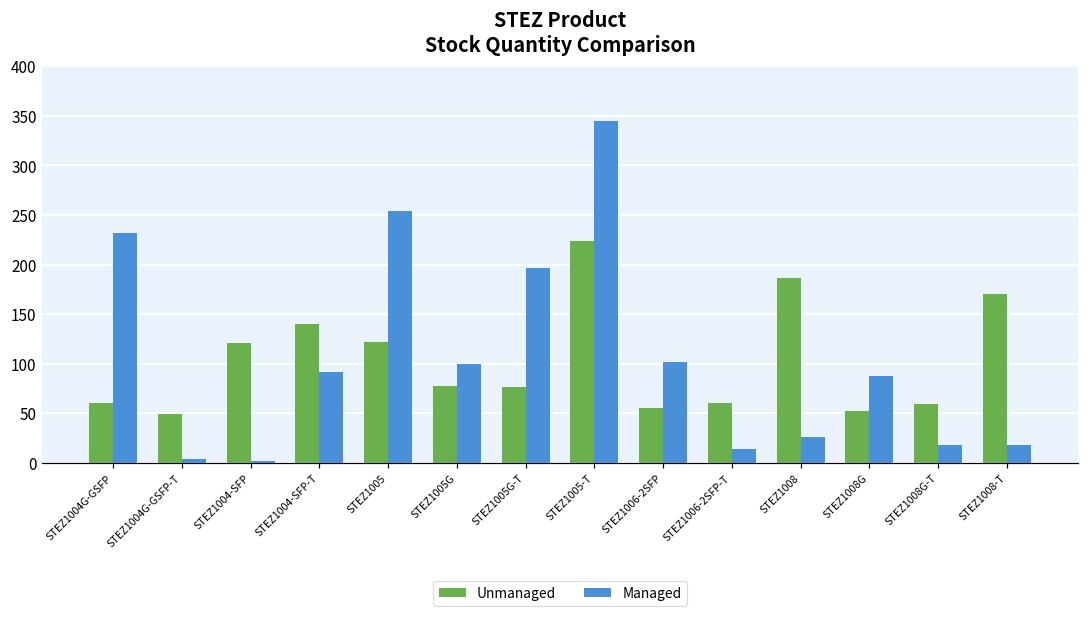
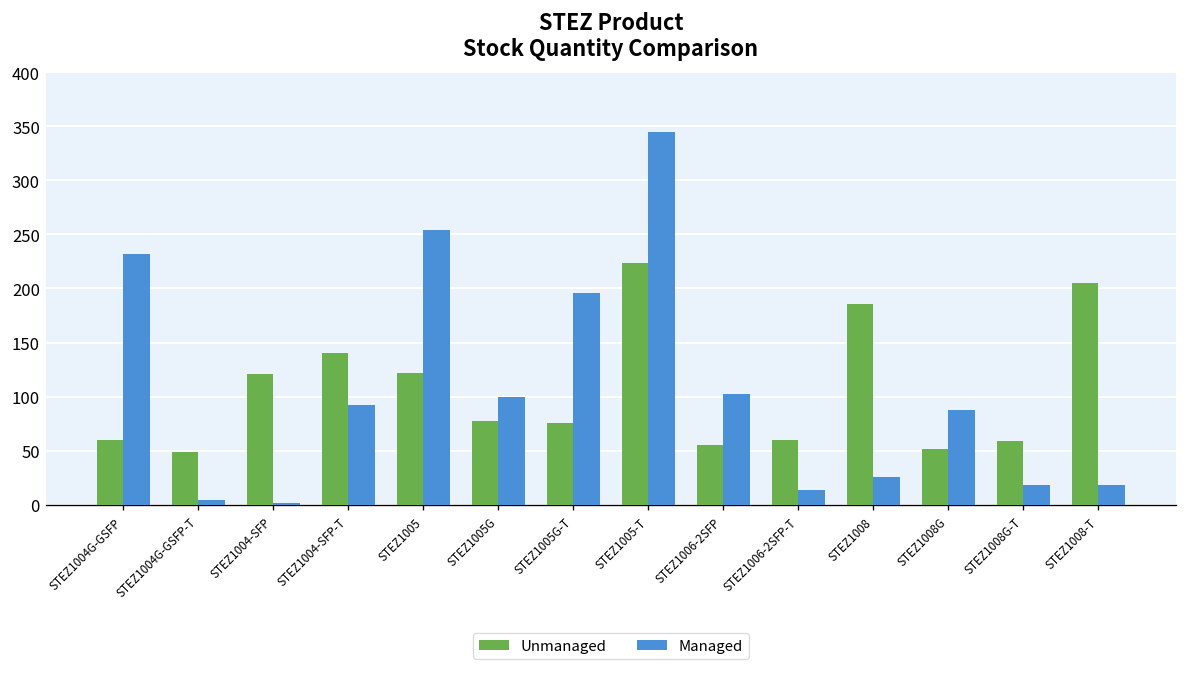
  {
    "Unmanaged": {
      "STEZ1004G-GSFP": 60,
      "STEZ1004G-GSFP-T": 50,
      "STEZ1004-SFP": 120,
      "STEZ1004-SFP-T": 140,
      "STEZ1005": 120,
      "STEZ1005G": 80,
      "STEZ1005G-T": 80,
      "STEZ1005-T": 220,
      "STEZ1006-2SFP": 60,
      "STEZ1006-2SFP-T": 60,
      "STEZ1008": 190,
      "STEZ1008G": 50,
      "STEZ1008G-T": 60,
-     "STEZ1008-T": 170
+     "STEZ1008-T": 210
    },
    "Managed": {
      "STEZ1004G-GSFP": 230,
      "STEZ1004G-GSFP-T": 0,
      "STEZ1004-SFP-T": 90,
      "STEZ1005": 250,
      "STEZ1005G": 100,
      "STEZ1005G-T": 200,
      "STEZ1005-T": 350,
      "STEZ1006-2SFP": 100,
      "STEZ1006-2SFP-T": 10,
      "STEZ1008": 30,
      "STEZ1008G": 90,
      "STEZ1008G-T": 20,
      "STEZ1008-T": 20
    }
  }
